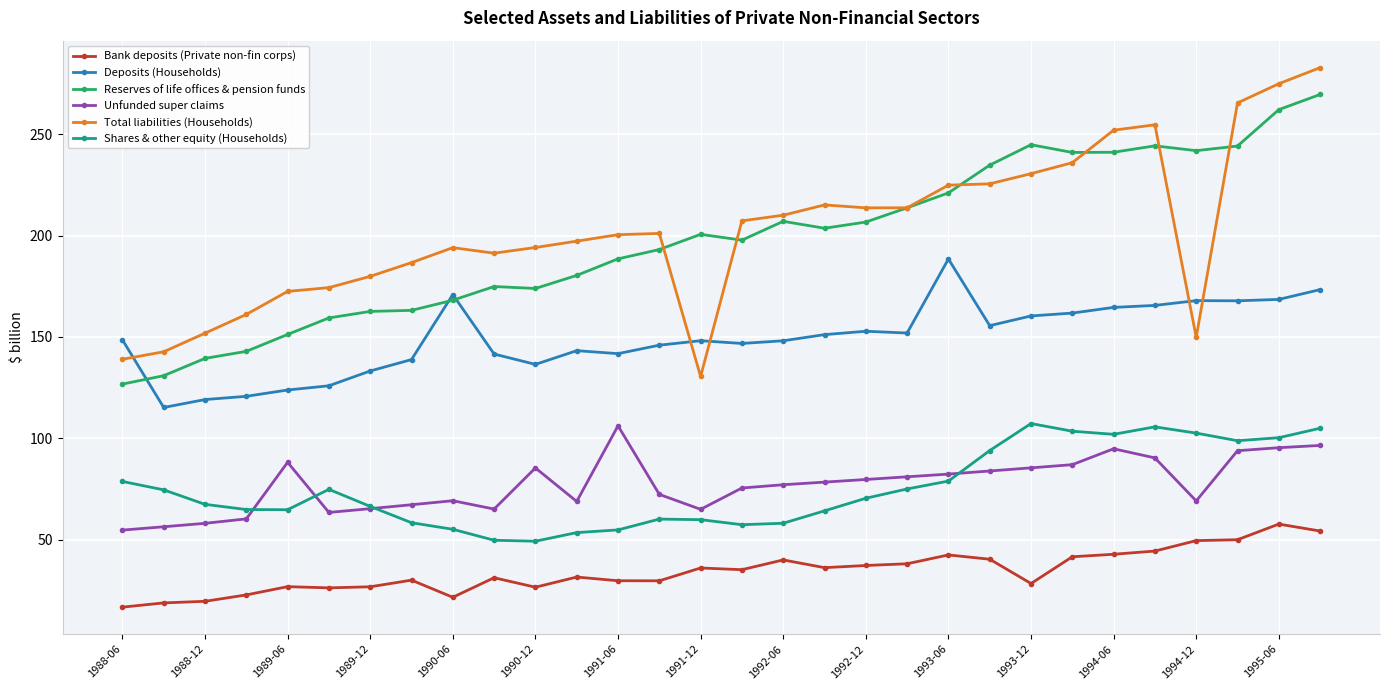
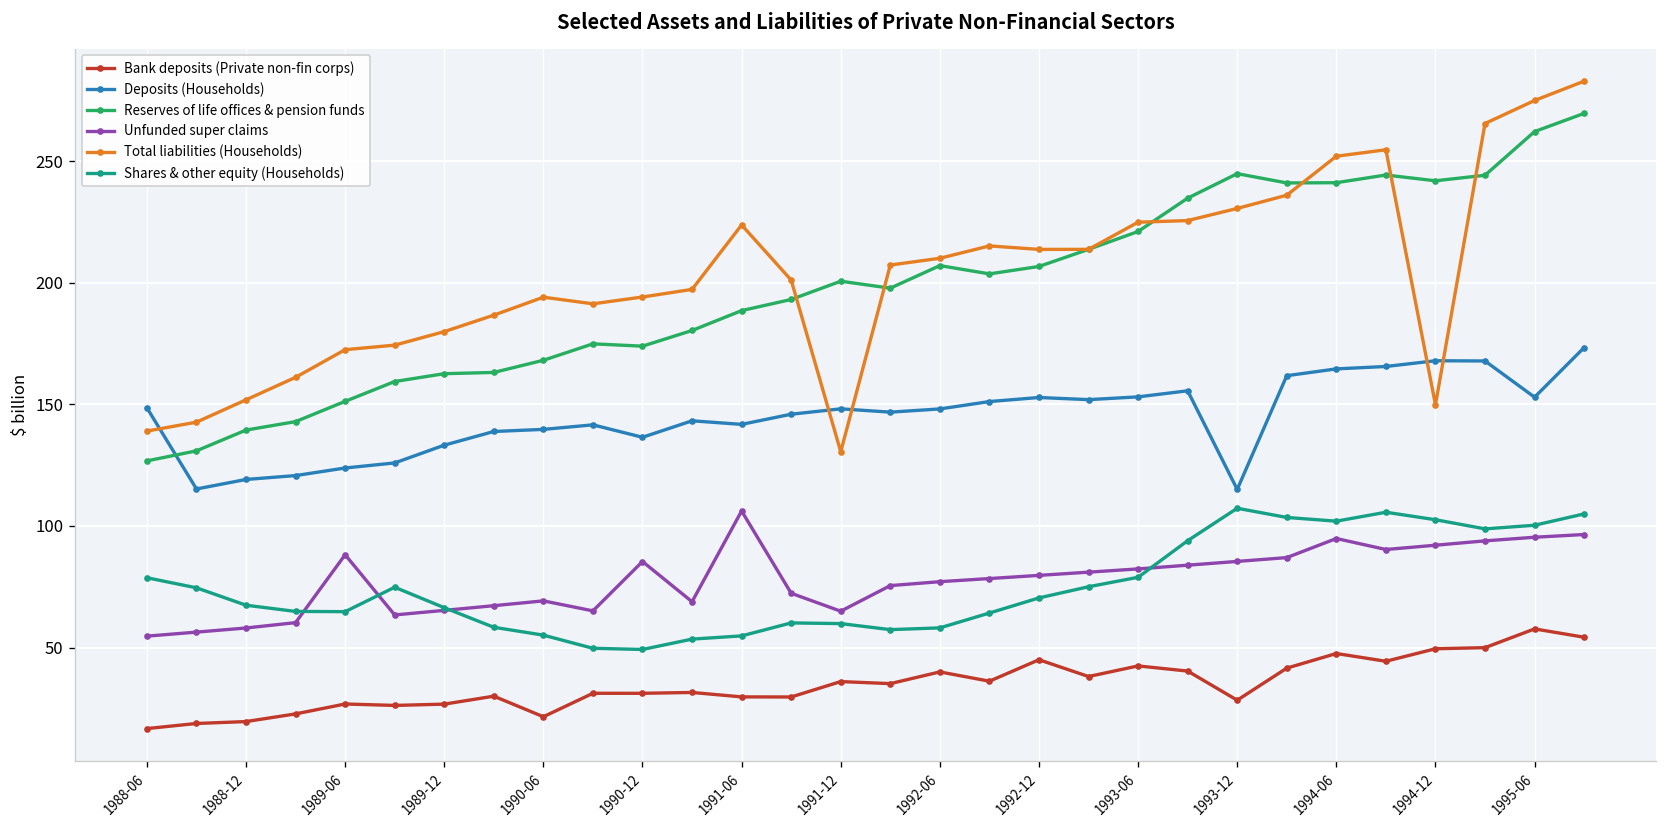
  {
    "Bank deposits (Private non-fin corps)": {
      "1988-06": 17,
      "1988-12": 20,
      "1989-06": 27,
      "1989-12": 27,
      "1990-06": 22,
-     "1990-12": 26,
+     "1990-12": 31,
      "1991-06": 30,
      "1991-12": 36,
      "1992-06": 40,
-     "1992-12": 37,
+     "1992-12": 45,
      "1993-06": 42,
      "1993-12": 28,
-     "1994-06": 43,
+     "1994-06": 48,
      "1994-12": 49,
      "1995-06": 58
    },
    "Deposits (Households)": {
      "1988-06": 149,
      "1988-12": 119,
      "1989-06": 124,
      "1989-12": 133,
-     "1990-06": 171,
+     "1990-06": 140,
      "1990-12": 136,
      "1991-06": 142,
      "1991-12": 148,
      "1992-06": 148,
      "1992-12": 153,
-     "1993-06": 189,
-     "1993-12": 160,
+     "1993-06": 153,
+     "1993-12": 115,
      "1994-06": 165,
      "1994-12": 168,
-     "1995-06": 169
+     "1995-06": 153
    },
    "Unfunded super claims": {
      "1988-06": 55,
      "1988-12": 58,
      "1989-06": 88,
      "1990-06": 69,
      "1990-12": 85,
      "1991-06": 106,
      "1991-12": 65,
      "1992-06": 77,
      "1992-12": 80,
      "1993-06": 82,
      "1993-12": 85,
      "1994-06": 95,
-     "1994-12": 69,
+     "1994-12": 92,
      "1995-06": 95
    },
    "Total liabilities (Households)": {
      "1988-06": 139,
      "1988-12": 152,
      "1989-06": 173,
      "1989-12": 180,
      "1990-06": 194,
      "1990-12": 194,
-     "1991-06": 200,
+     "1991-06": 224,
      "1991-12": 131,
      "1992-06": 210,
      "1992-12": 214,
      "1993-06": 225,
      "1993-12": 231,
      "1994-06": 252,
      "1994-12": 150,
      "1995-06": 275
    }
  }
